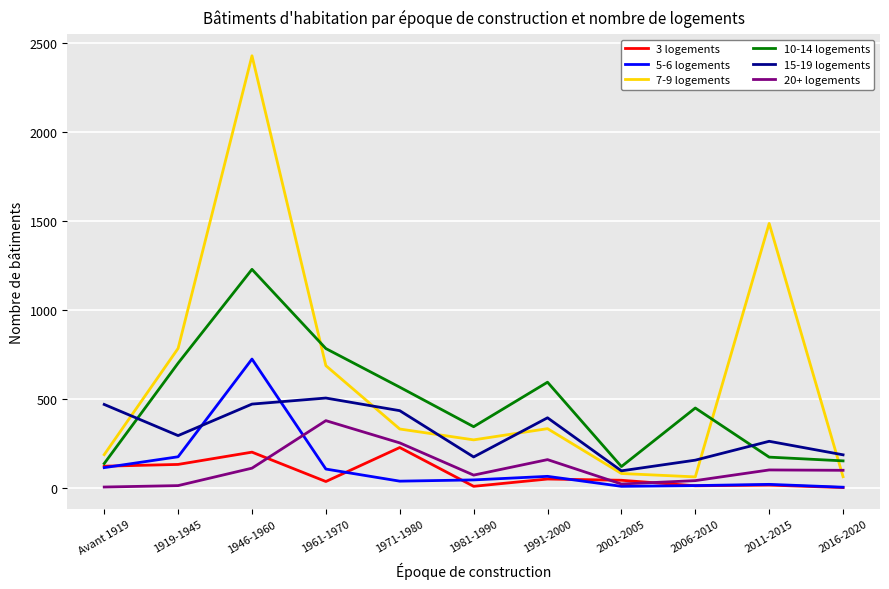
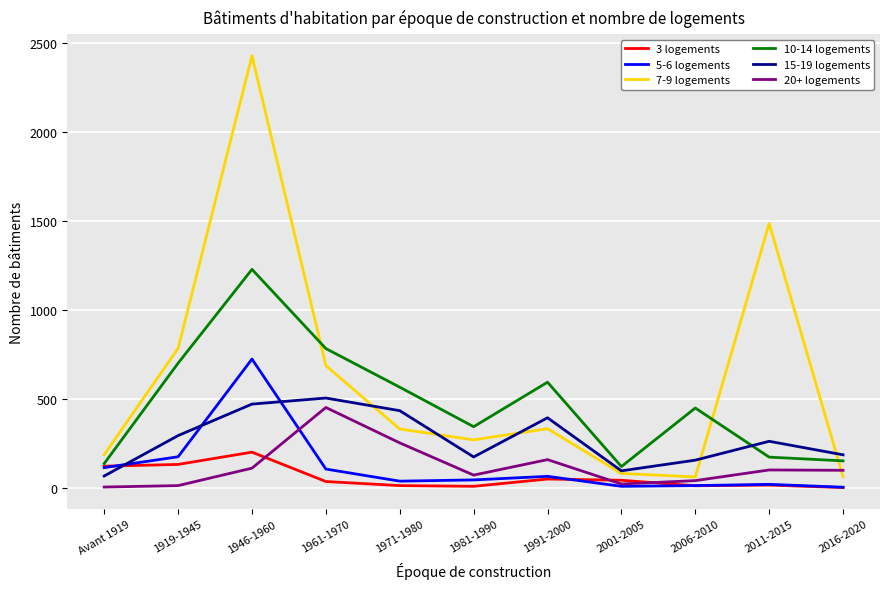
  {
    "3 logements": {
      "1919-1945": 130,
      "1946-1960": 200,
      "1961-1970": 40,
-     "1971-1980": 230,
+     "1971-1980": 10,
      "1981-1990": 10,
      "1991-2000": 50,
      "2001-2005": 40
    },
    "5-6 logements": {
      "1919-1945": 180,
      "1946-1960": 730,
      "1961-1970": 110,
      "1971-1980": 40,
      "1981-1990": 50,
      "1991-2000": 70
    },
    "7-9 logements": {
      "Avant 1919": 190,
      "1919-1945": 790,
      "1946-1960": 2430,
      "1961-1970": 690,
      "1971-1980": 330,
      "1981-1990": 270,
      "1991-2000": 330,
      "2001-2005": 80,
      "2006-2010": 60,
      "2011-2015": 1490,
      "2016-2020": 60
    },
    "10-14 logements": {
      "Avant 1919": 140,
      "1919-1945": 700,
      "1946-1960": 1230,
      "1961-1970": 780,
      "1971-1980": 570,
      "1981-1990": 350,
      "1991-2000": 600,
      "2001-2005": 120,
      "2006-2010": 450,
      "2011-2015": 170,
      "2016-2020": 150
    },
    "15-19 logements": {
-     "Avant 1919": 470,
+     "Avant 1919": 70,
      "1919-1945": 300,
      "1946-1960": 470,
      "1961-1970": 510,
      "1971-1980": 440,
      "1981-1990": 180,
      "1991-2000": 400,
      "2001-2005": 100,
      "2006-2010": 160,
      "2011-2015": 260,
      "2016-2020": 190
    },
    "20+ logements": {
      "Avant 1919": 10,
      "1919-1945": 10,
      "1946-1960": 110,
-     "1961-1970": 380,
+     "1961-1970": 450,
      "1971-1980": 250,
      "1981-1990": 70,
      "1991-2000": 160,
      "2006-2010": 40,
      "2011-2015": 100,
      "2016-2020": 100
    }
  }
